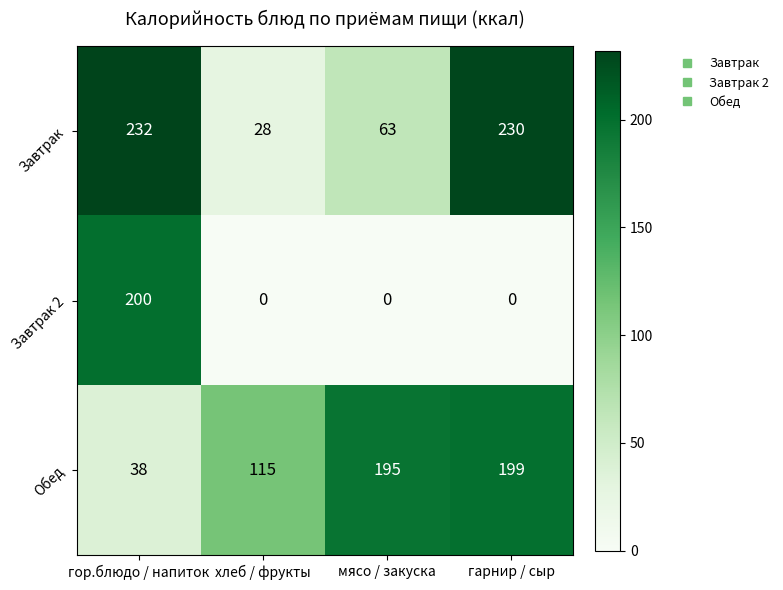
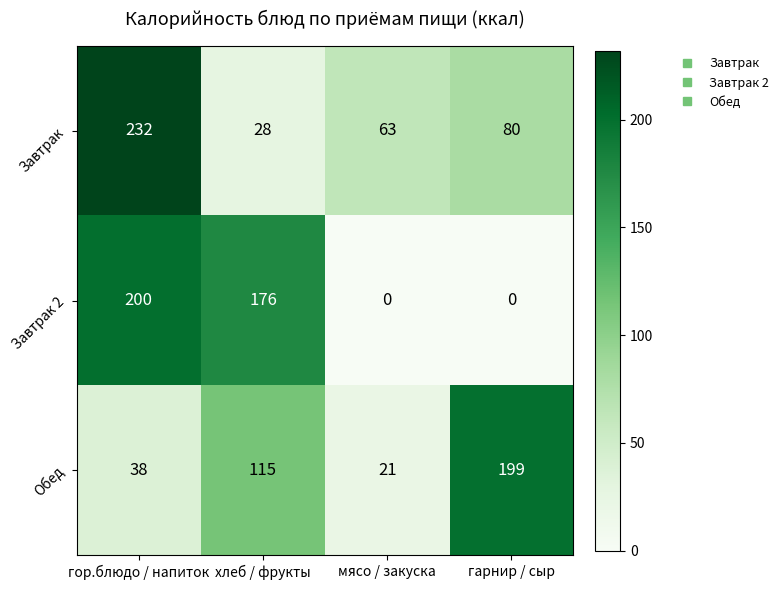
  {
    "Завтрак": {
      "гор.блюдо / напиток": 232,
      "хлеб / фрукты": 28,
      "мясо / закуска": 63,
-     "гарнир / сыр": 230
+     "гарнир / сыр": 80
    },
    "Завтрак 2": {
      "гор.блюдо / напиток": 200,
-     "хлеб / фрукты": 0,
+     "хлеб / фрукты": 176,
      "мясо / закуска": 0,
      "гарнир / сыр": 0
    },
    "Обед": {
      "гор.блюдо / напиток": 38,
      "хлеб / фрукты": 115,
-     "мясо / закуска": 195,
+     "мясо / закуска": 21,
      "гарнир / сыр": 199
    }
  }
